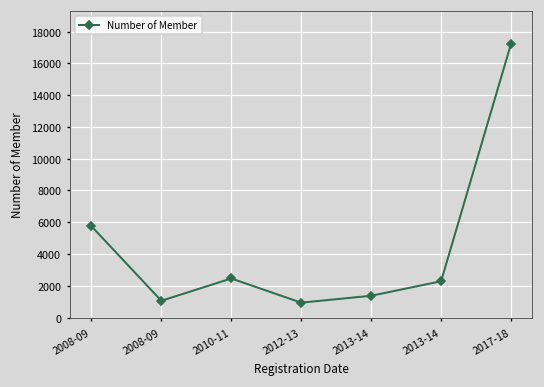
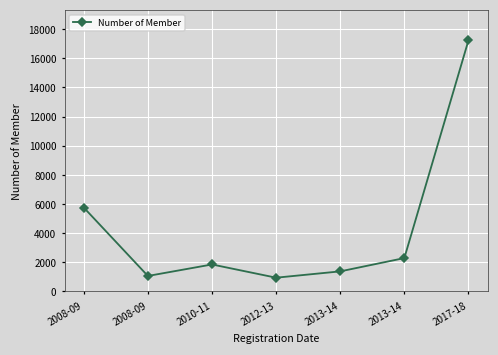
  {
-   "2010-11": 2500,
+   "2010-11": 1900,
    "2012-13": 900,
    "2017-18": 17200
  }
